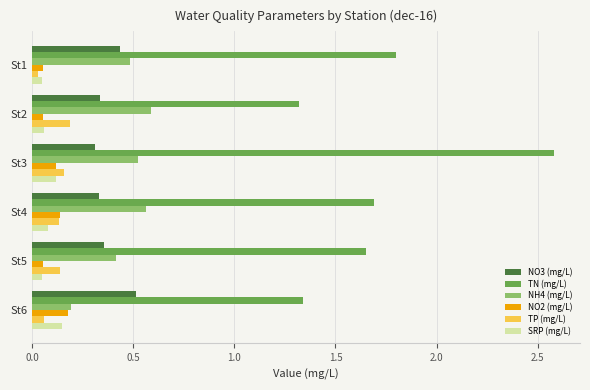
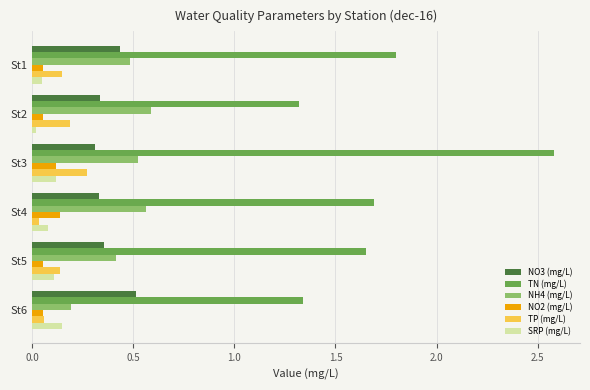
  {
    "NO2 (mg/L)": {
      "St1": 0.05,
      "St2": 0.06,
      "St3": 0.12,
      "St4": 0.14,
      "St5": 0.06,
-     "St6": 0.18
+     "St6": 0.05
    },
    "TP (mg/L)": {
-     "St1": 0.03,
+     "St1": 0.15,
      "St2": 0.19,
-     "St3": 0.16,
-     "St4": 0.13,
+     "St3": 0.27,
+     "St4": 0.03,
      "St5": 0.14,
      "St6": 0.06
    },
    "SRP (mg/L)": {
      "St1": 0.05,
-     "St2": 0.06,
+     "St2": 0.02,
      "St3": 0.12,
      "St4": 0.08,
-     "St5": 0.05,
+     "St5": 0.11,
      "St6": 0.15
    }
  }
